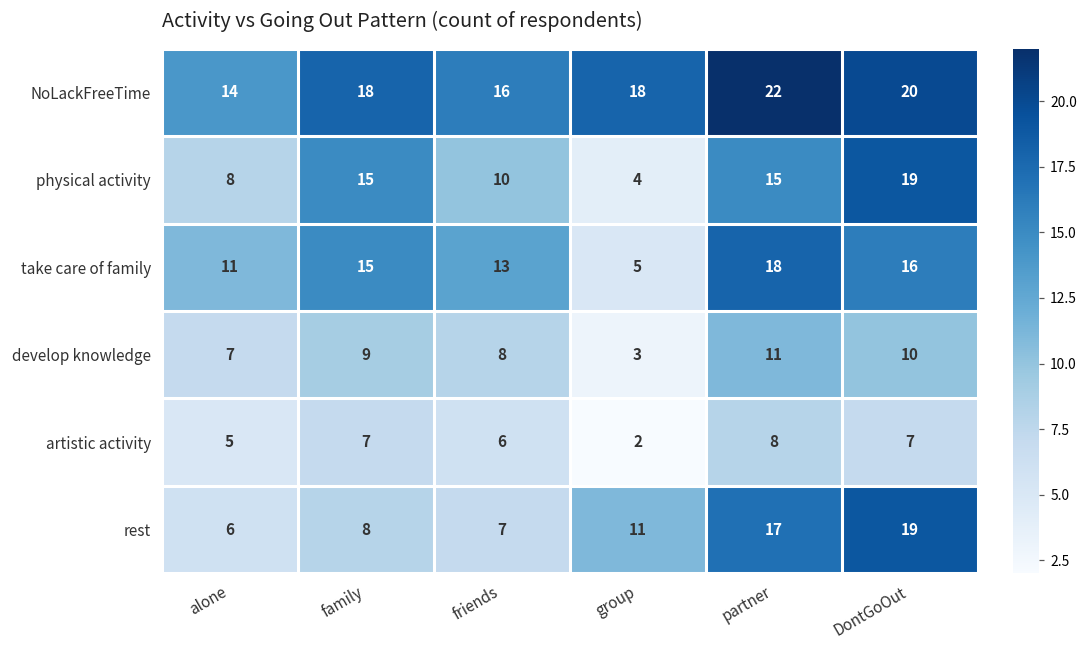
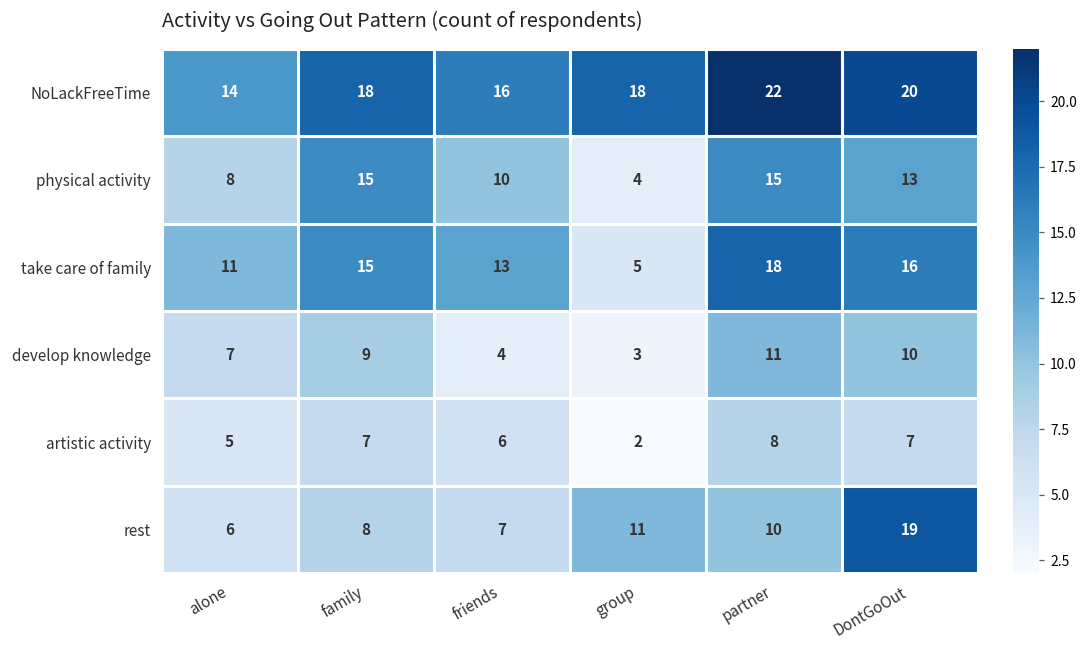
  {
    "NoLackFreeTime": {
      "alone": 14,
      "family": 18,
      "friends": 16,
      "group": 18,
      "partner": 22,
      "DontGoOut": 20
    },
    "physical activity": {
      "alone": 8,
      "family": 15,
      "friends": 10,
      "group": 4,
      "partner": 15,
-     "DontGoOut": 19
+     "DontGoOut": 13
    },
    "take care of family": {
      "alone": 11,
      "family": 15,
      "friends": 13,
      "group": 5,
      "partner": 18,
      "DontGoOut": 16
    },
    "develop knowledge": {
      "alone": 7,
      "family": 9,
-     "friends": 8,
+     "friends": 4,
      "group": 3,
      "partner": 11,
      "DontGoOut": 10
    },
    "artistic activity": {
      "alone": 5,
      "family": 7,
      "friends": 6,
      "group": 2,
      "partner": 8,
      "DontGoOut": 7
    },
    "rest": {
      "alone": 6,
      "family": 8,
      "friends": 7,
      "group": 11,
-     "partner": 17,
+     "partner": 10,
      "DontGoOut": 19
    }
  }
